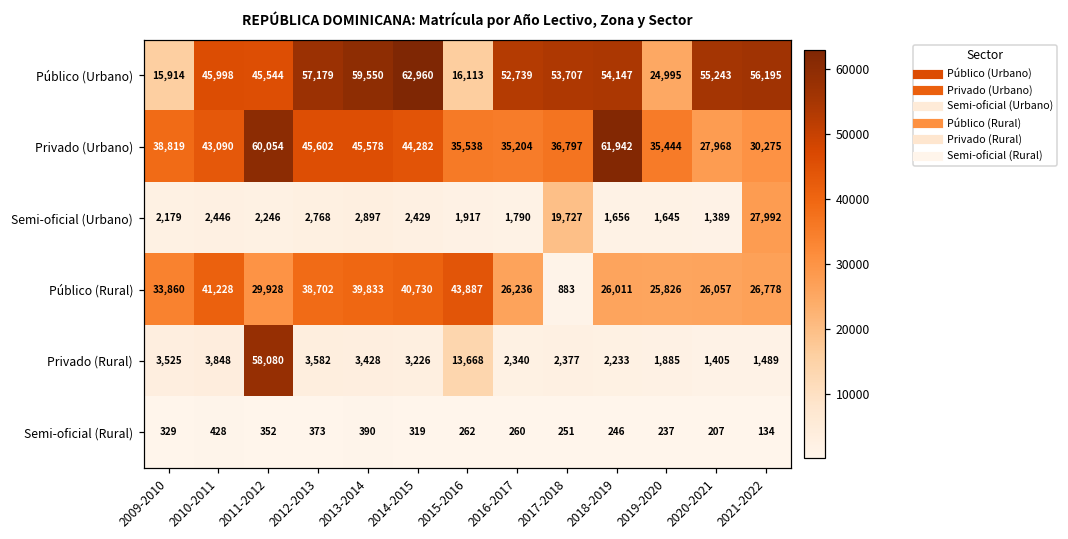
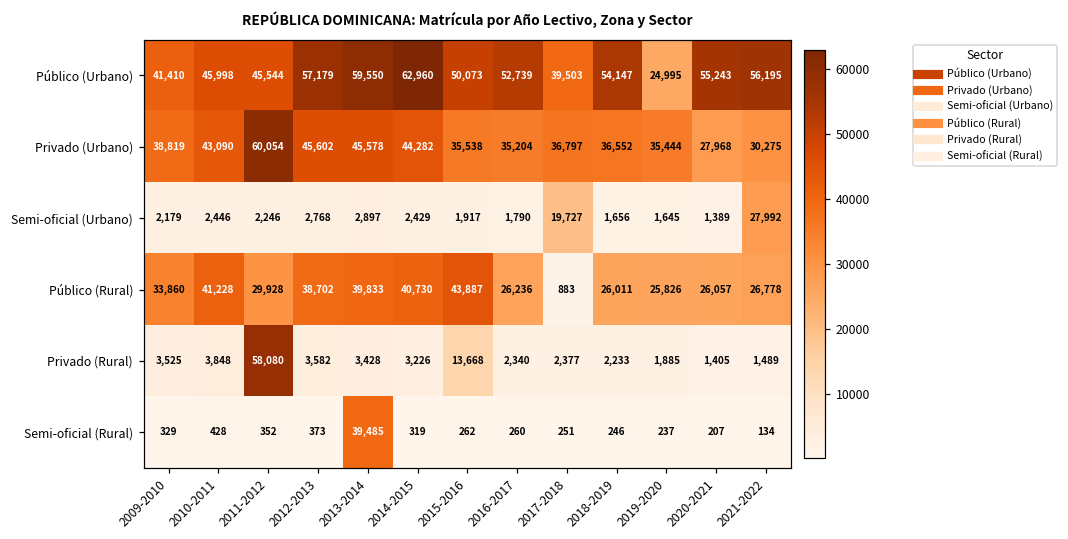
  {
    "Público (Urbano)": {
-     "2009-2010": "15,914",
+     "2009-2010": "41,410",
      "2010-2011": "45,998",
      "2011-2012": "45,544",
      "2012-2013": "57,179",
      "2013-2014": "59,550",
      "2014-2015": "62,960",
-     "2015-2016": "16,113",
+     "2015-2016": "50,073",
      "2016-2017": "52,739",
-     "2017-2018": "53,707",
+     "2017-2018": "39,503",
      "2018-2019": "54,147",
      "2019-2020": "24,995",
      "2020-2021": "55,243",
      "2021-2022": "56,195"
    },
    "Privado (Urbano)": {
      "2009-2010": "38,819",
      "2010-2011": "43,090",
      "2011-2012": "60,054",
      "2012-2013": "45,602",
      "2013-2014": "45,578",
      "2014-2015": "44,282",
      "2015-2016": "35,538",
      "2016-2017": "35,204",
      "2017-2018": "36,797",
-     "2018-2019": "61,942",
+     "2018-2019": "36,552",
      "2019-2020": "35,444",
      "2020-2021": "27,968",
      "2021-2022": "30,275"
    },
    "Semi-oficial (Urbano)": {
      "2009-2010": "2,179",
      "2010-2011": "2,446",
      "2011-2012": "2,246",
      "2012-2013": "2,768",
      "2013-2014": "2,897",
      "2014-2015": "2,429",
      "2015-2016": "1,917",
      "2016-2017": "1,790",
      "2017-2018": "19,727",
      "2018-2019": "1,656",
      "2019-2020": "1,645",
      "2020-2021": "1,389",
      "2021-2022": "27,992"
    },
    "Público (Rural)": {
      "2009-2010": "33,860",
      "2010-2011": "41,228",
      "2011-2012": "29,928",
      "2012-2013": "38,702",
      "2013-2014": "39,833",
      "2014-2015": "40,730",
      "2015-2016": "43,887",
      "2016-2017": "26,236",
      "2017-2018": "883",
      "2018-2019": "26,011",
      "2019-2020": "25,826",
      "2020-2021": "26,057",
      "2021-2022": "26,778"
    },
    "Privado (Rural)": {
      "2009-2010": "3,525",
      "2010-2011": "3,848",
      "2011-2012": "58,080",
      "2012-2013": "3,582",
      "2013-2014": "3,428",
      "2014-2015": "3,226",
      "2015-2016": "13,668",
      "2016-2017": "2,340",
      "2017-2018": "2,377",
      "2018-2019": "2,233",
      "2019-2020": "1,885",
      "2020-2021": "1,405",
      "2021-2022": "1,489"
    },
    "Semi-oficial (Rural)": {
      "2009-2010": "329",
      "2010-2011": "428",
      "2011-2012": "352",
      "2012-2013": "373",
-     "2013-2014": "390",
+     "2013-2014": "39,485",
      "2014-2015": "319",
      "2015-2016": "262",
      "2016-2017": "260",
      "2017-2018": "251",
      "2018-2019": "246",
      "2019-2020": "237",
      "2020-2021": "207",
      "2021-2022": "134"
    }
  }
